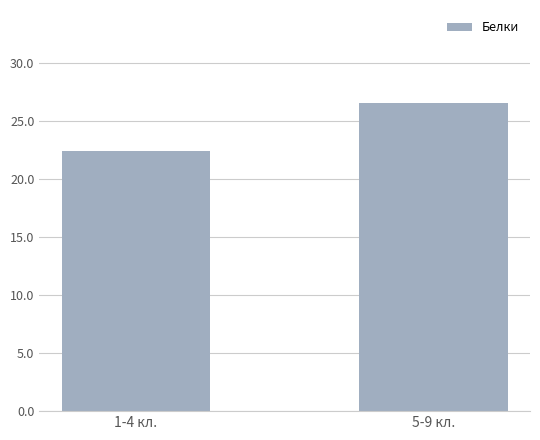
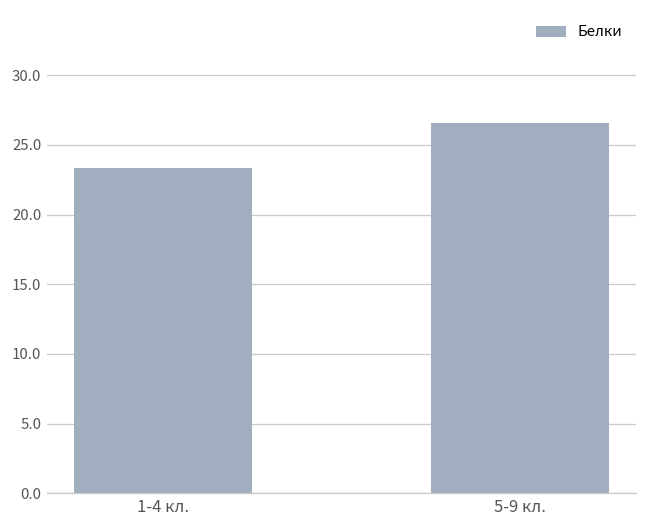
  {
-   "1-4 кл.": 22.4,
+   "1-4 кл.": 23.4,
    "5-9 кл.": 26.6
  }
